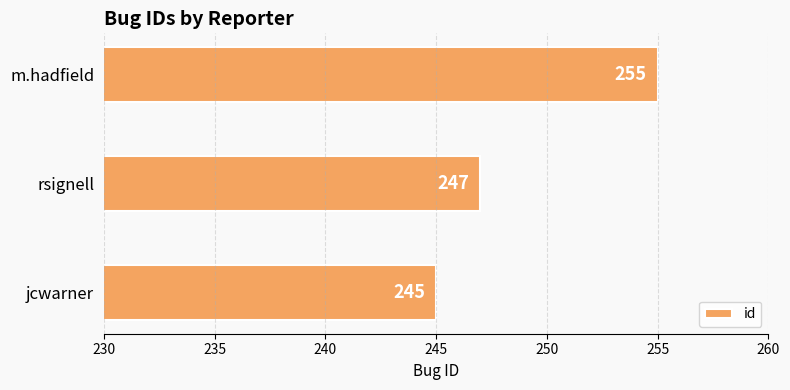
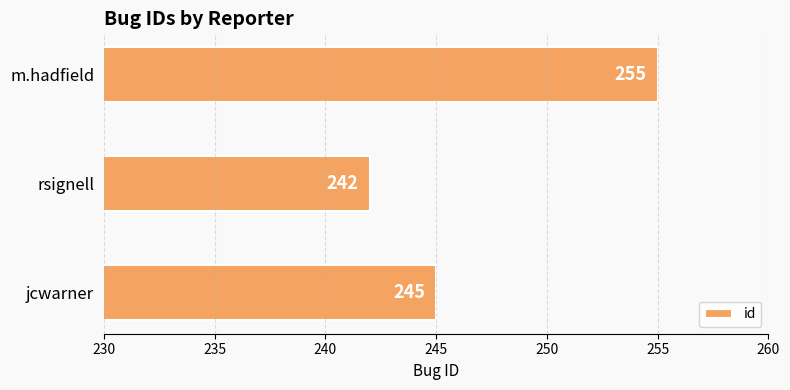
  {
    "m.hadfield": 255,
-   "rsignell": 247,
+   "rsignell": 242,
    "jcwarner": 245
  }
